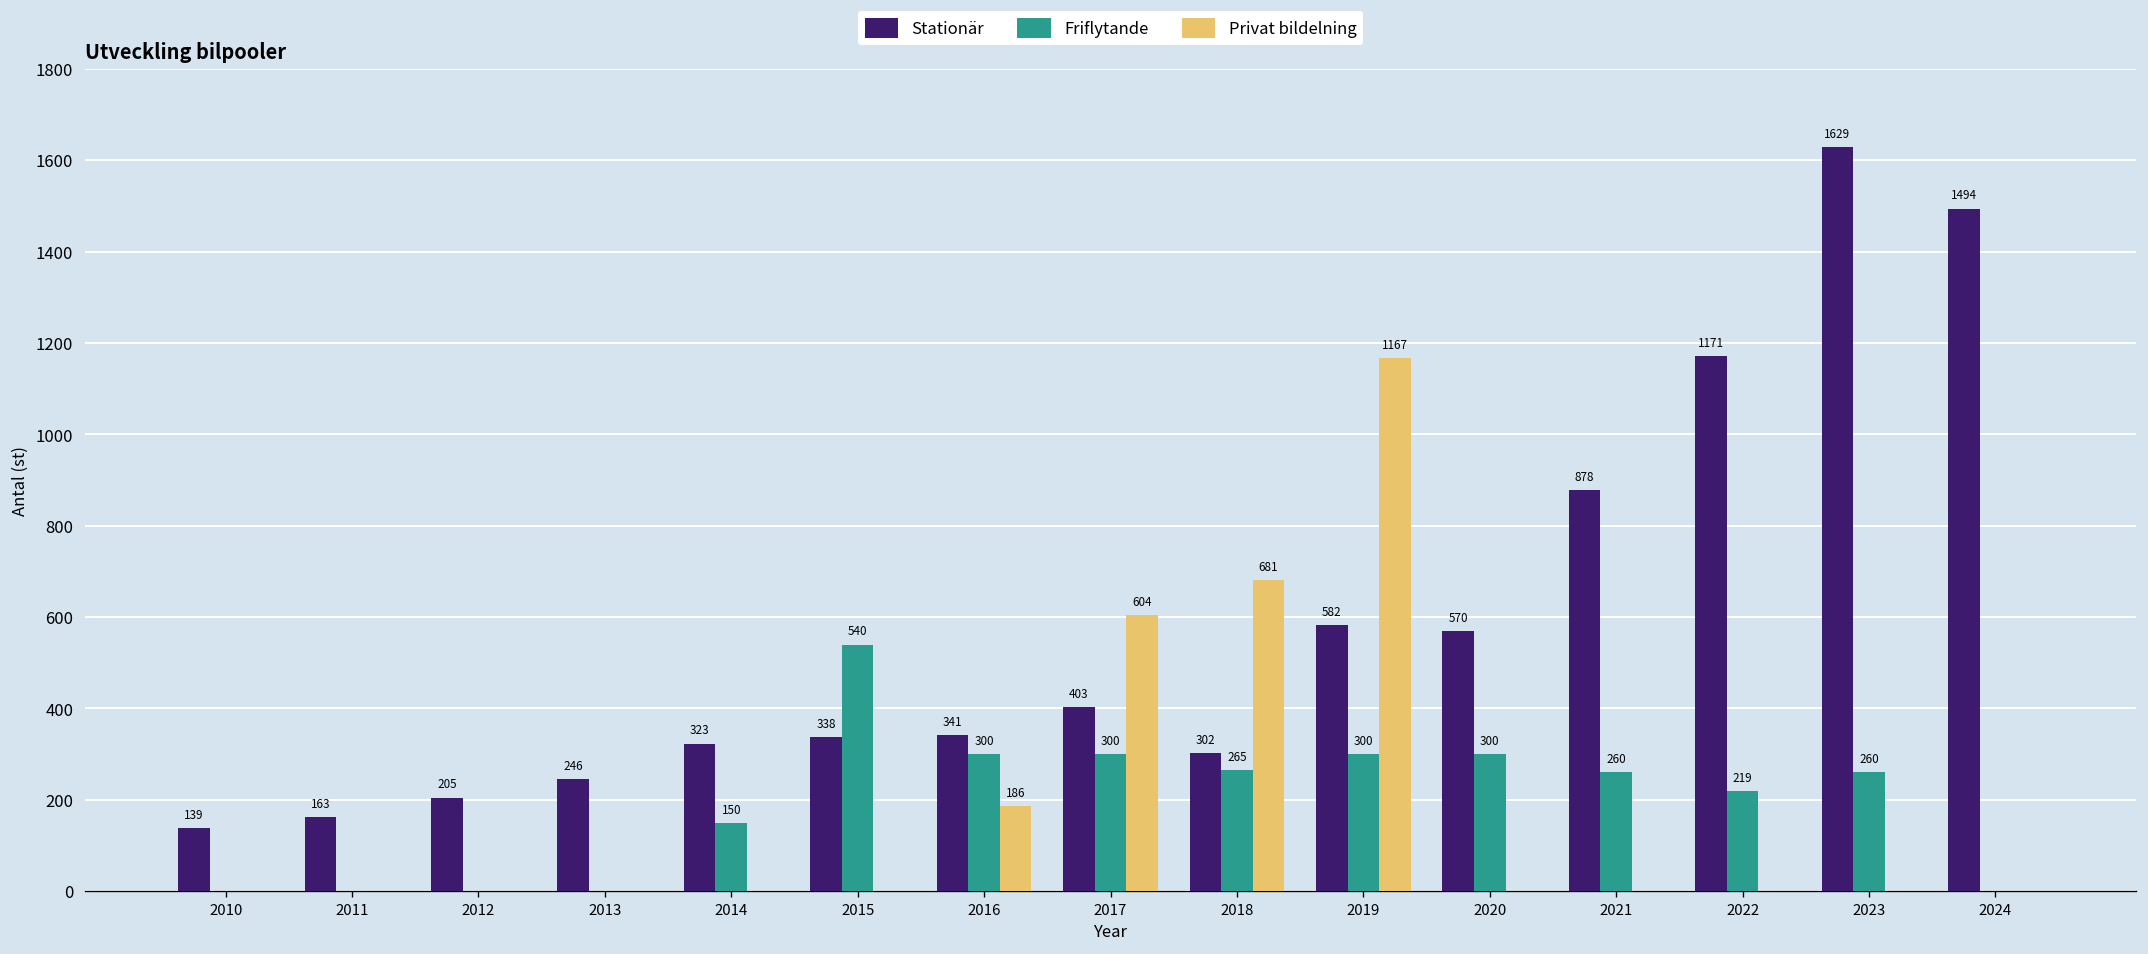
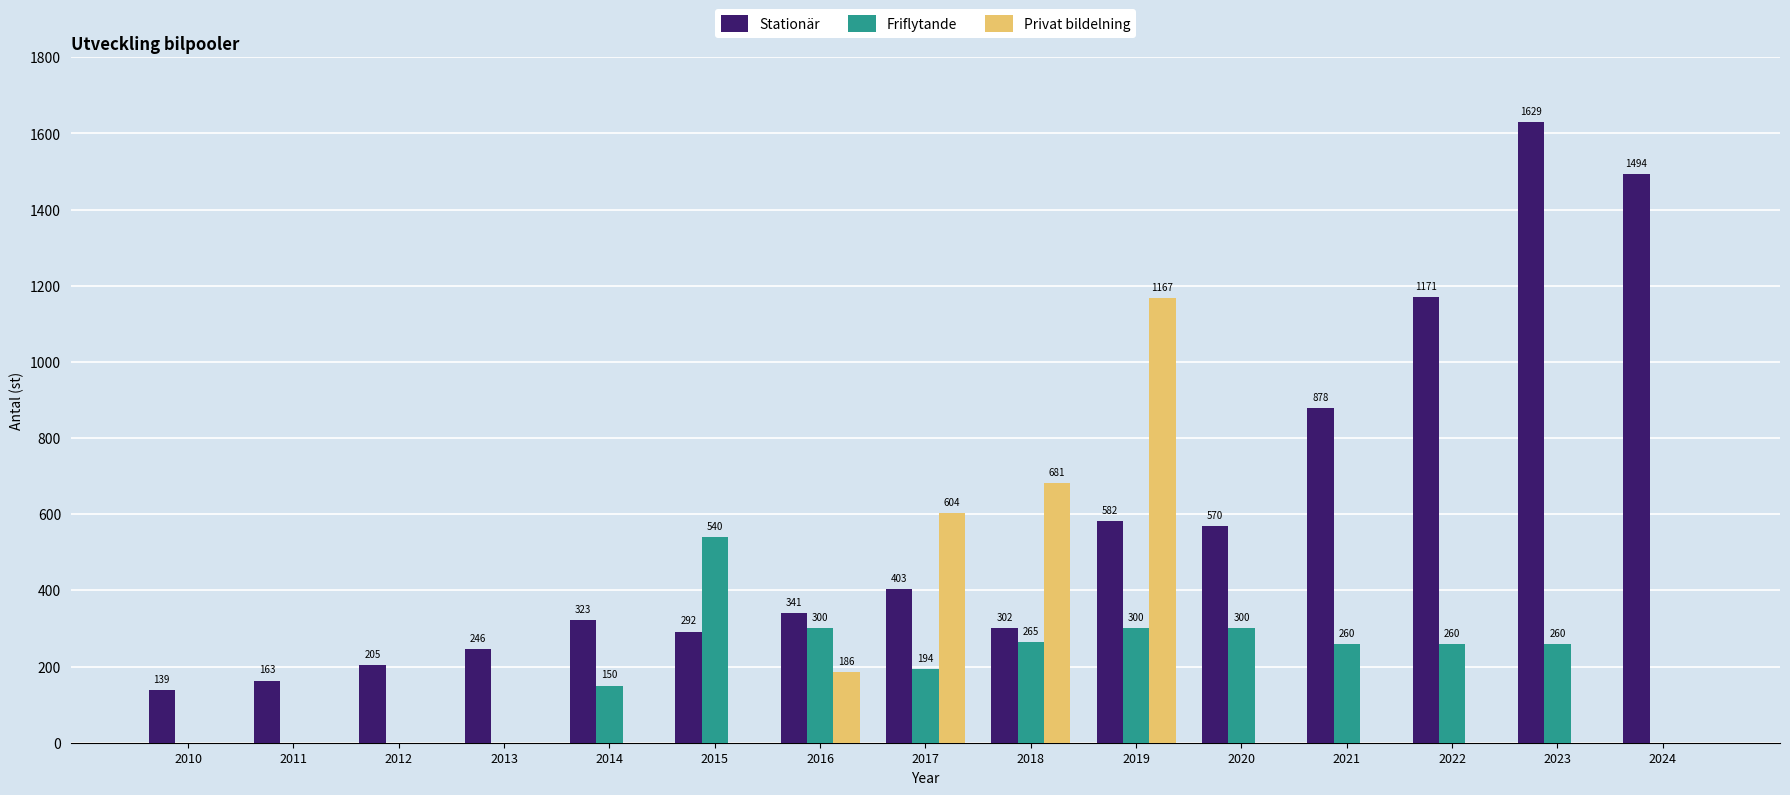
  {
    "Stationär": {
      "2010": 139,
      "2011": 163,
      "2012": 205,
      "2013": 246,
      "2014": 323,
-     "2015": 338,
+     "2015": 292,
      "2016": 341,
      "2017": 403,
      "2018": 302,
      "2019": 582,
      "2020": 570,
      "2021": 878,
      "2022": 1171,
      "2023": 1629,
      "2024": 1494
    },
    "Friflytande": {
      "2014": 150,
      "2015": 540,
      "2016": 300,
-     "2017": 300,
+     "2017": 194,
      "2018": 265,
      "2019": 300,
      "2020": 300,
      "2021": 260,
-     "2022": 219,
+     "2022": 260,
      "2023": 260
    },
    "Privat bildelning": {
      "2016": 186,
      "2017": 604,
      "2018": 681,
      "2019": 1167
    }
  }
